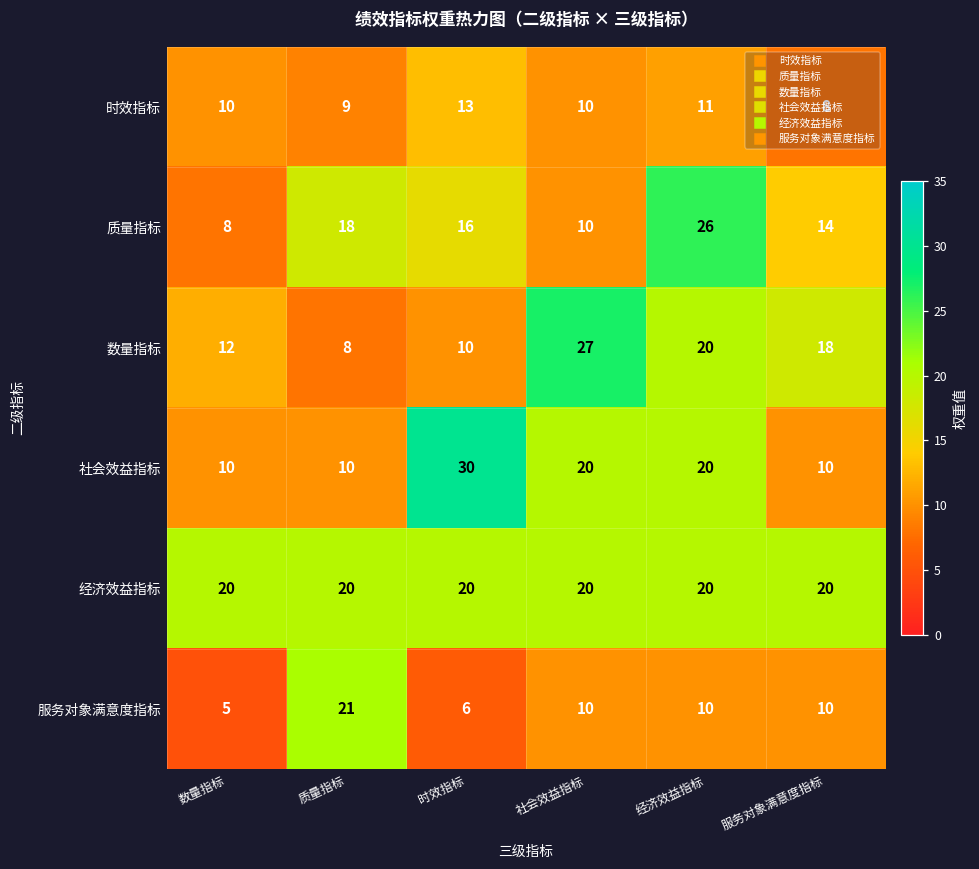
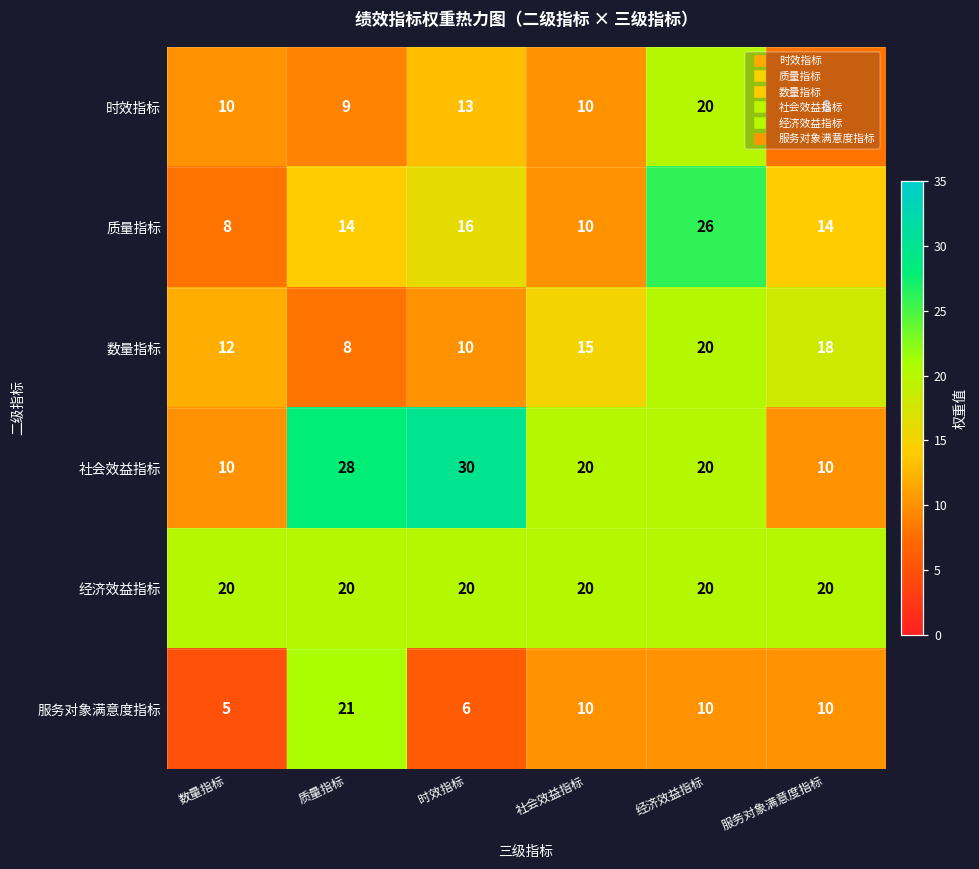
  {
    "时效指标": {
      "数量指标": 10,
      "质量指标": 9,
      "时效指标": 13,
      "社会效益指标": 10,
-     "经济效益指标": 11
+     "经济效益指标": 20
    },
    "质量指标": {
      "数量指标": 8,
-     "质量指标": 18,
+     "质量指标": 14,
      "时效指标": 16,
      "社会效益指标": 10,
      "经济效益指标": 26,
      "服务对象满意度指标": 14
    },
    "数量指标": {
      "数量指标": 12,
      "质量指标": 8,
      "时效指标": 10,
-     "社会效益指标": 27,
+     "社会效益指标": 15,
      "经济效益指标": 20,
      "服务对象满意度指标": 18
    },
    "社会效益指标": {
      "数量指标": 10,
-     "质量指标": 10,
+     "质量指标": 28,
      "时效指标": 30,
      "社会效益指标": 20,
      "经济效益指标": 20,
      "服务对象满意度指标": 10
    },
    "经济效益指标": {
      "数量指标": 20,
      "质量指标": 20,
      "时效指标": 20,
      "社会效益指标": 20,
      "经济效益指标": 20,
      "服务对象满意度指标": 20
    },
    "服务对象满意度指标": {
      "数量指标": 5,
      "质量指标": 21,
      "时效指标": 6,
      "社会效益指标": 10,
      "经济效益指标": 10,
      "服务对象满意度指标": 10
    }
  }
